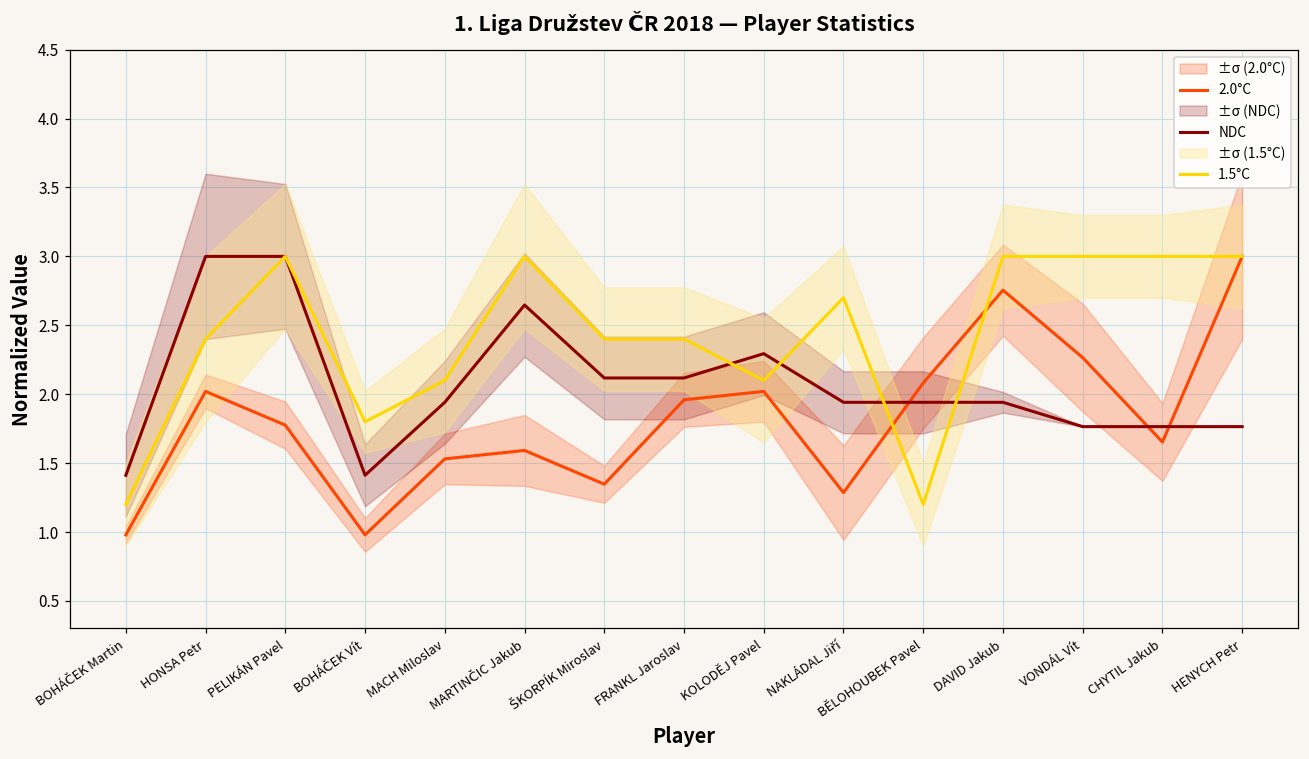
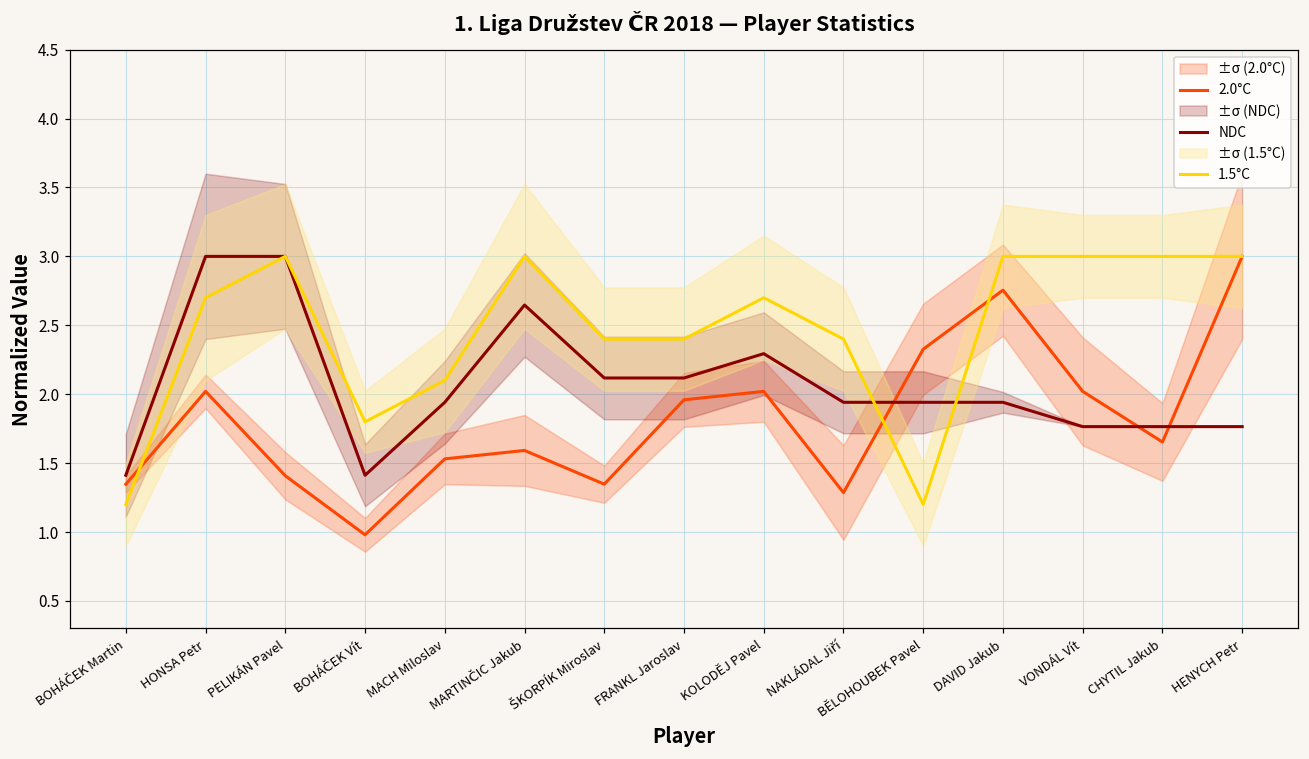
  {
    "2.0°C": {
-     "BOHÁČEK Martin": 0.98,
+     "BOHÁČEK Martin": 1.35,
      "HONSA Petr": 2.02,
-     "PELIKÁN Pavel": 1.78,
+     "PELIKÁN Pavel": 1.41,
      "BOHÁČEK Vít": 0.98,
      "MACH Miloslav": 1.53,
      "MARTINČIC Jakub": 1.59,
      "ŠKORPÍK Miroslav": 1.35,
      "FRANKL Jaroslav": 1.96,
      "KOLODĚJ Pavel": 2.02,
      "NAKLÁDAL Jiří": 1.29,
-     "BĚLOHOUBEK Pavel": 2.08,
+     "BĚLOHOUBEK Pavel": 2.33,
      "DAVID Jakub": 2.76,
-     "VONDÁL Vít": 2.27,
+     "VONDÁL Vít": 2.02,
      "CHYTIL Jakub": 1.65
    },
    "1.5°C": {
      "BOHÁČEK Martin": 1.20,
-     "HONSA Petr": 2.40,
+     "HONSA Petr": 2.70,
      "BOHÁČEK Vít": 1.80,
      "MACH Miloslav": 2.10,
      "MARTINČIC Jakub": 3.00,
-     "KOLODĚJ Pavel": 2.10,
-     "NAKLÁDAL Jiří": 2.70,
+     "KOLODĚJ Pavel": 2.70,
+     "NAKLÁDAL Jiří": 2.40,
      "BĚLOHOUBEK Pavel": 1.20,
      "DAVID Jakub": 3.00,
      "VONDÁL Vít": 3.00,
      "CHYTIL Jakub": 3.00
    }
  }
